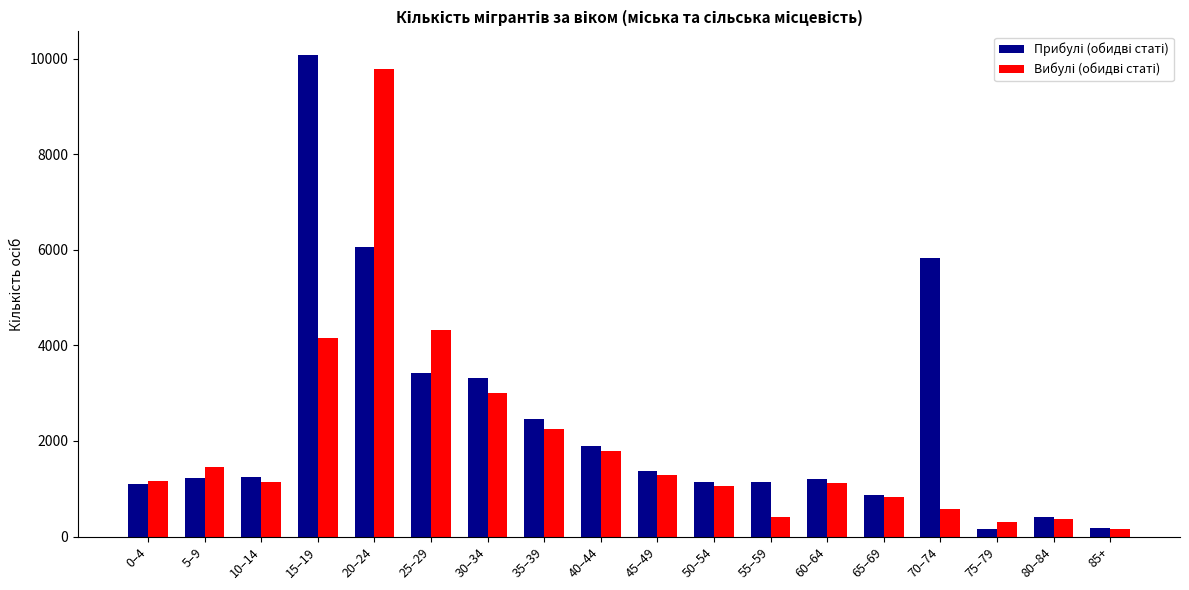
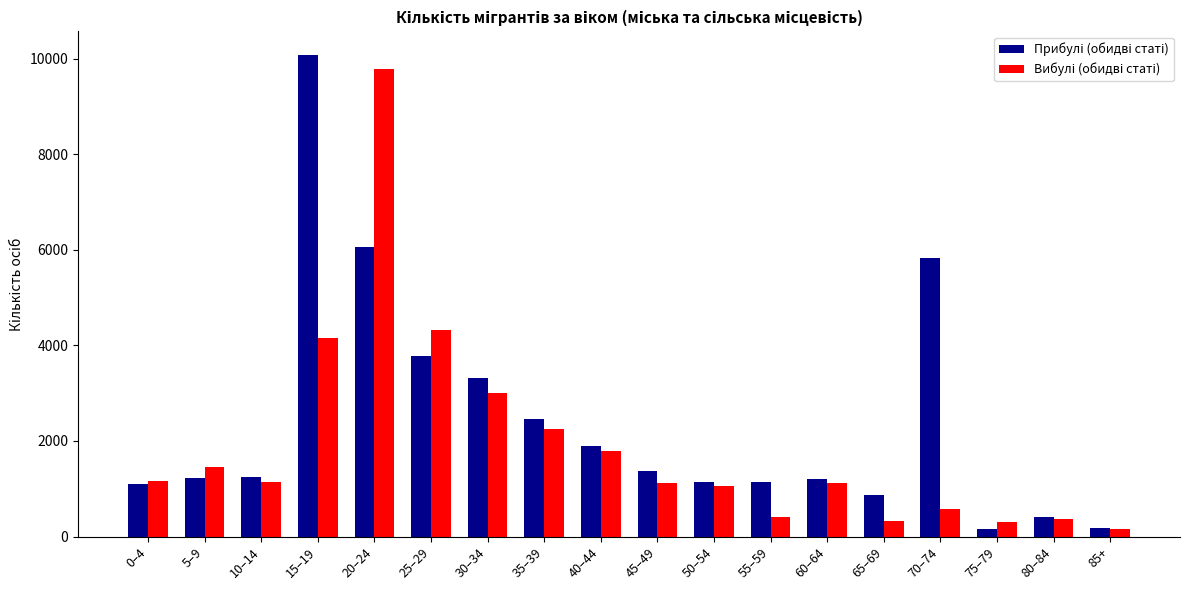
  {
    "Прибулі (обидві статі)": {
      "0–4": 1100,
      "5–9": 1200,
      "10–14": 1300,
      "15–19": 10100,
      "20–24": 6000,
-     "25–29": 3400,
+     "25–29": 3800,
      "30–34": 3300,
      "35–39": 2500,
      "40–44": 1900,
      "45–49": 1400,
      "50–54": 1100,
      "55–59": 1100,
      "60–64": 1200,
      "65–69": 900,
      "70–74": 5800,
      "75–79": 200,
      "80–84": 400,
      "85+": 200
    },
    "Вибулі (обидві статі)": {
      "0–4": 1200,
      "5–9": 1500,
      "10–14": 1100,
      "15–19": 4200,
      "20–24": 9800,
      "25–29": 4300,
      "30–34": 3000,
      "35–39": 2300,
      "40–44": 1800,
-     "45–49": 1300,
+     "45–49": 1100,
      "50–54": 1100,
      "55–59": 400,
      "60–64": 1100,
-     "65–69": 800,
+     "65–69": 300,
      "70–74": 600,
      "75–79": 300,
      "80–84": 400,
      "85+": 200
    }
  }
